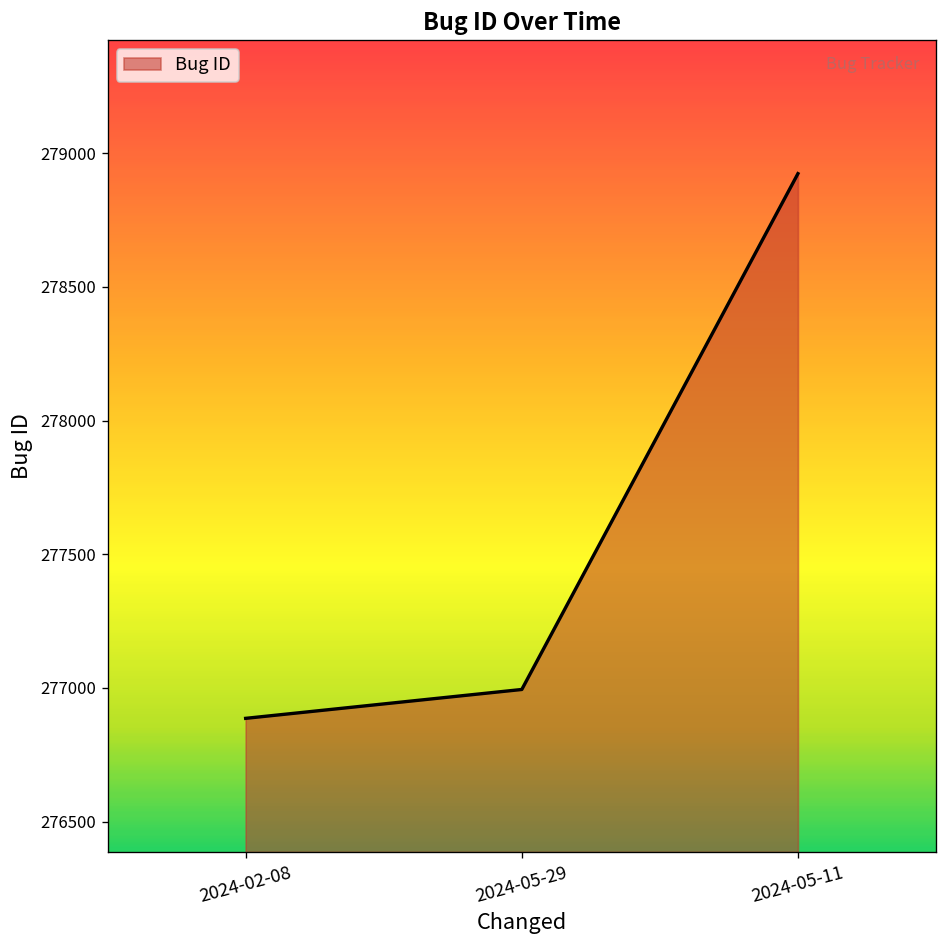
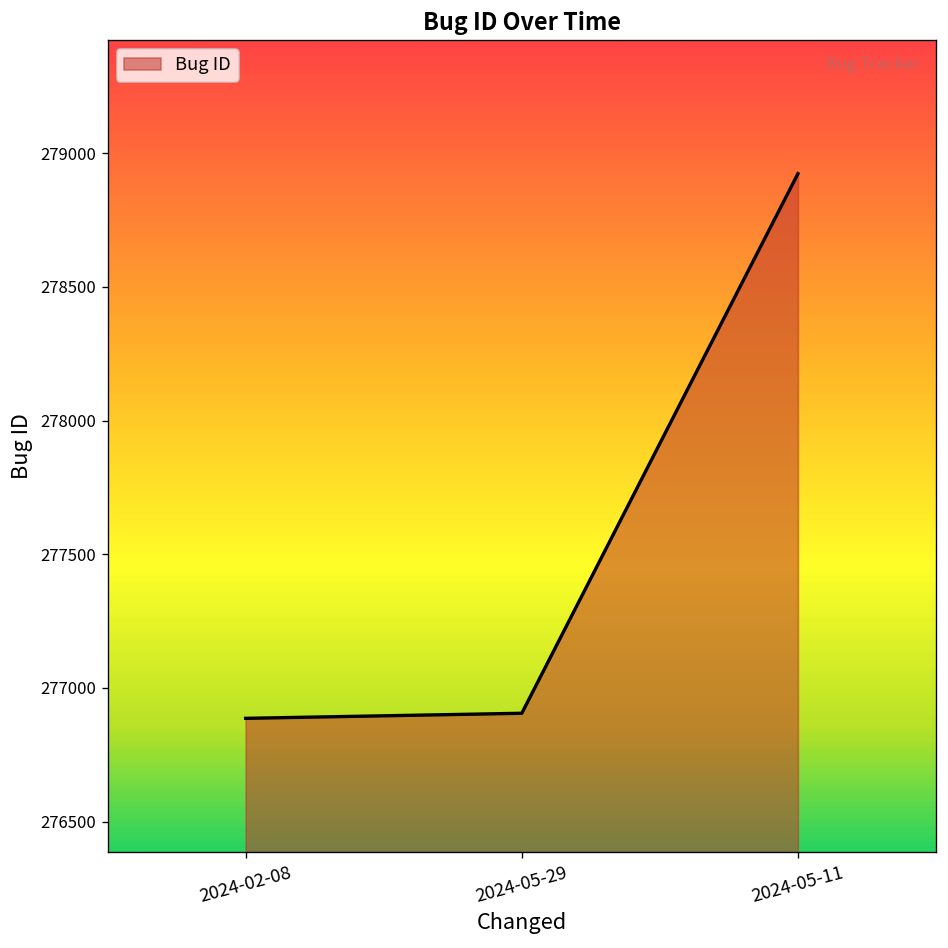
  {
    "2024-02-08": 276890,
-   "2024-05-29": 276990,
+   "2024-05-29": 276910,
    "2024-05-11": 278920
  }
